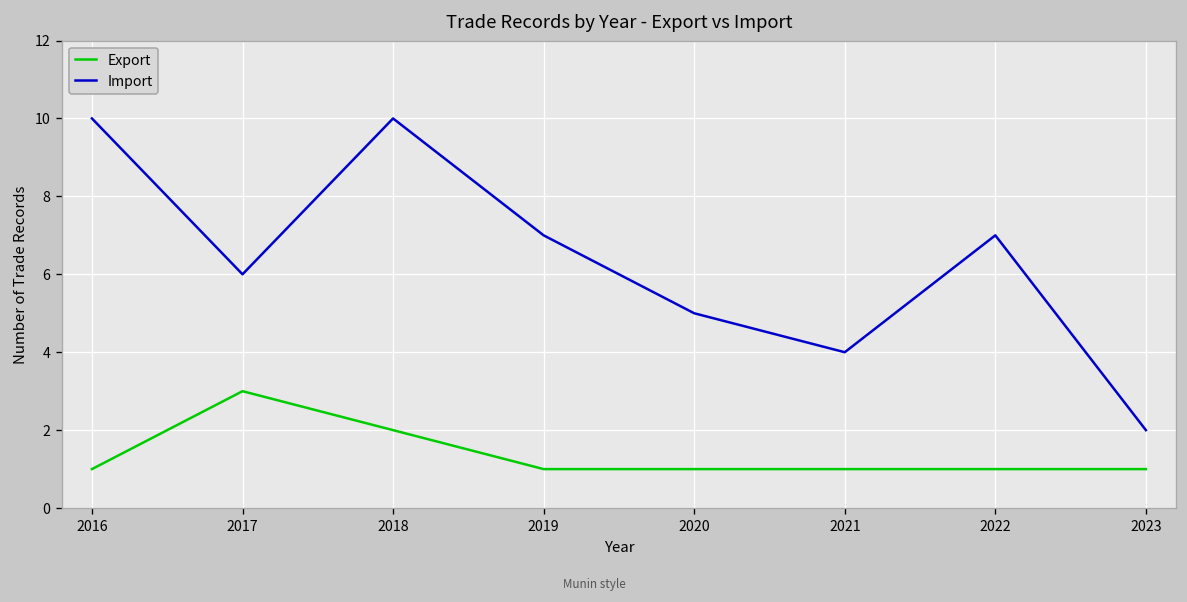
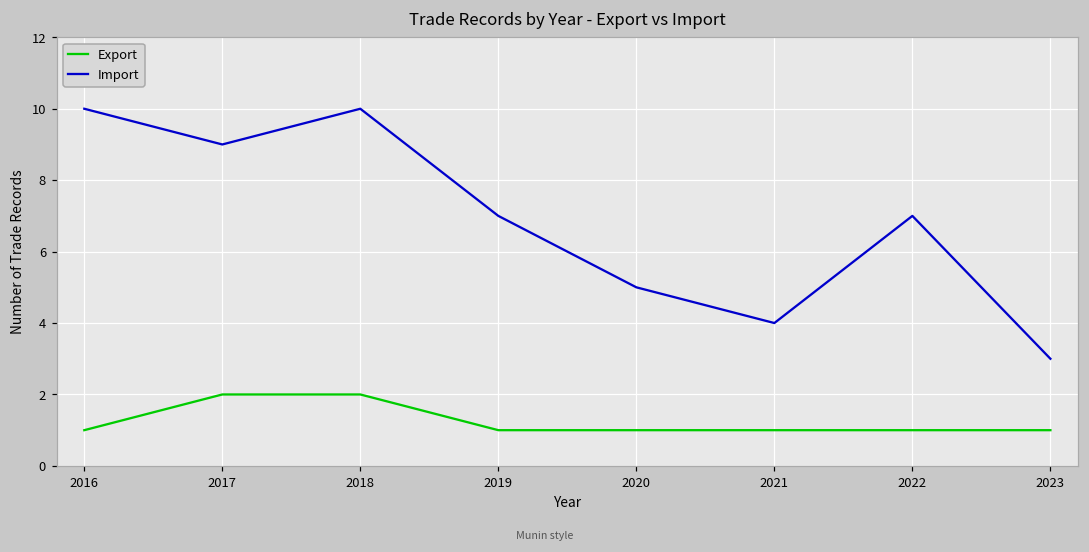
  {
    "Export": {
      "2016": 1,
-     "2017": 3,
+     "2017": 2,
      "2018": 2,
      "2019": 1,
      "2020": 1,
      "2021": 1,
      "2022": 1,
      "2023": 1
    },
    "Import": {
      "2016": 10,
-     "2017": 6,
+     "2017": 9,
      "2018": 10,
      "2019": 7,
      "2020": 5,
      "2021": 4,
      "2022": 7,
-     "2023": 2
+     "2023": 3
    }
  }
